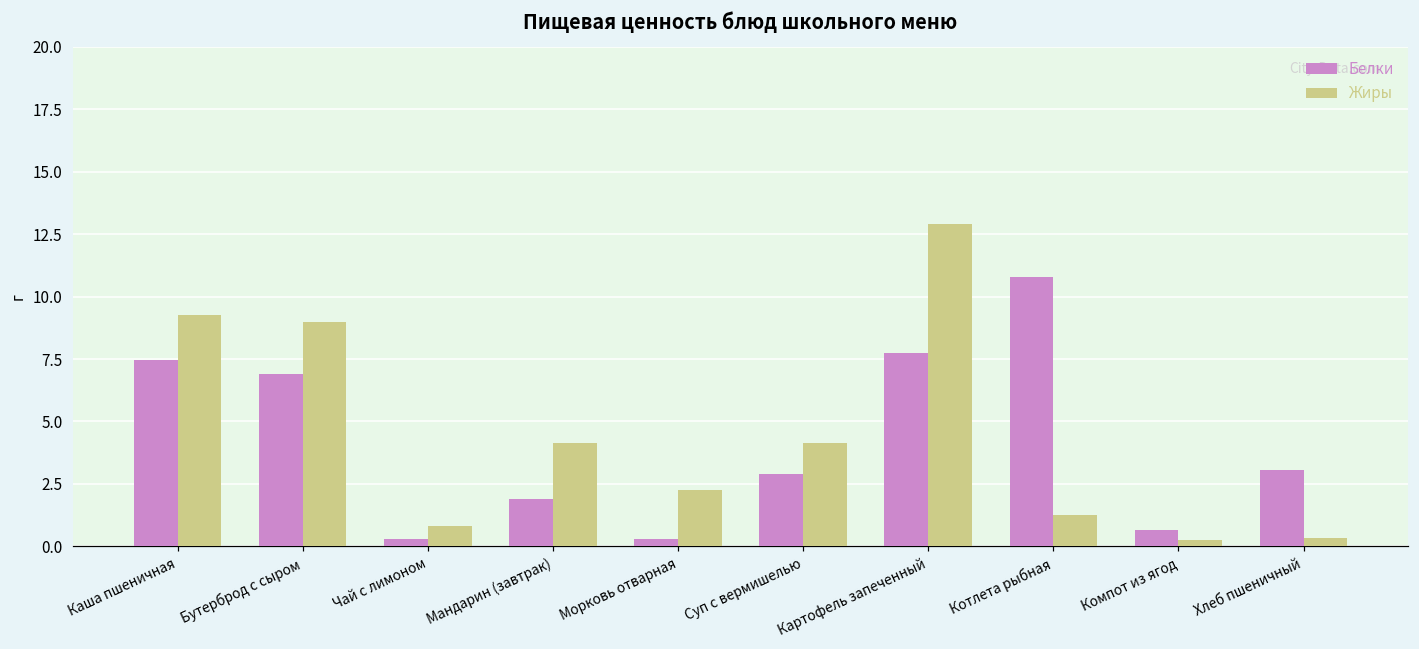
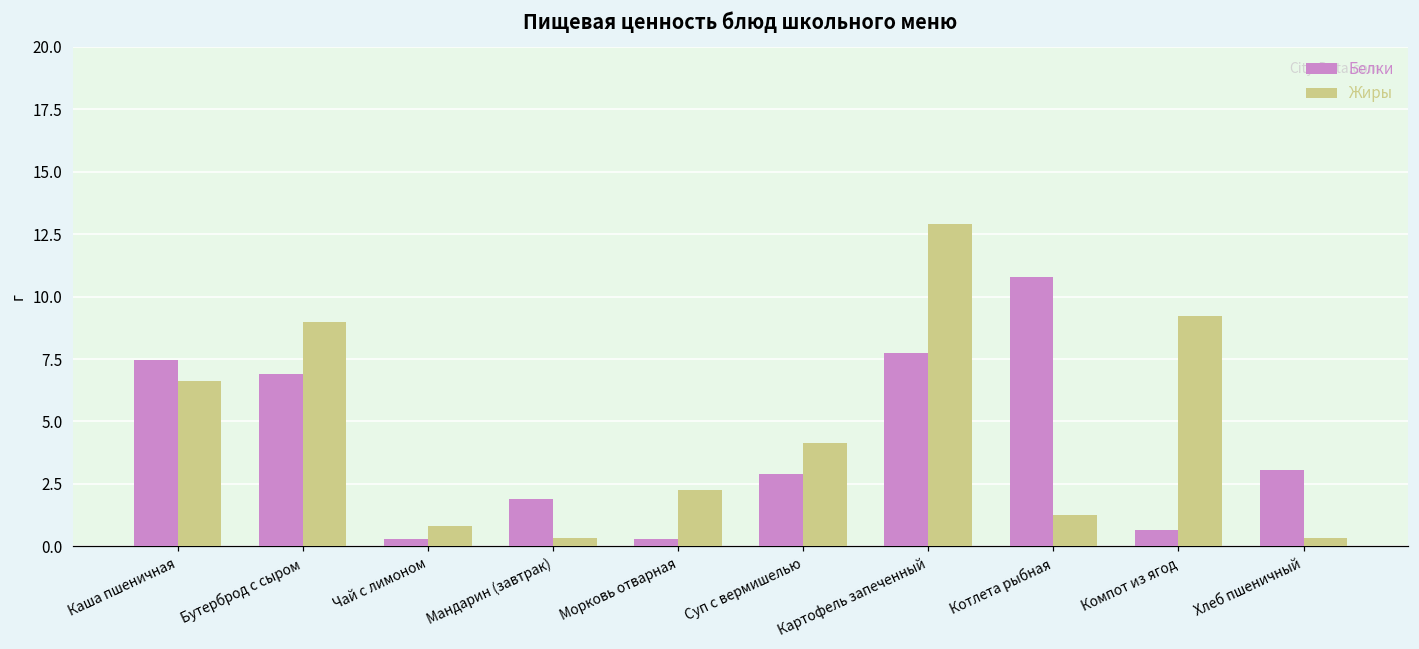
  {
    "Белки": {
      "Каша пшеничная": 7.5,
      "Бутерброд с сыром": 6.9,
      "Чай с лимоном": 0.3,
      "Мандарин (завтрак)": 1.9,
      "Морковь отварная": 0.3,
      "Суп с вермишелью": 2.9,
      "Картофель запеченный": 7.8,
      "Котлета рыбная": 10.8,
      "Компот из ягод": 0.7,
      "Хлеб пшеничный": 3.0
    },
    "Жиры": {
-     "Каша пшеничная": 9.3,
+     "Каша пшеничная": 6.6,
      "Бутерброд с сыром": 9.0,
      "Чай с лимоном": 0.8,
-     "Мандарин (завтрак)": 4.2,
+     "Мандарин (завтрак)": 0.4,
      "Морковь отварная": 2.3,
      "Суп с вермишелью": 4.2,
      "Картофель запеченный": 12.9,
      "Котлета рыбная": 1.3,
-     "Компот из ягод": 0.3,
+     "Компот из ягод": 9.2,
      "Хлеб пшеничный": 0.3
    }
  }
